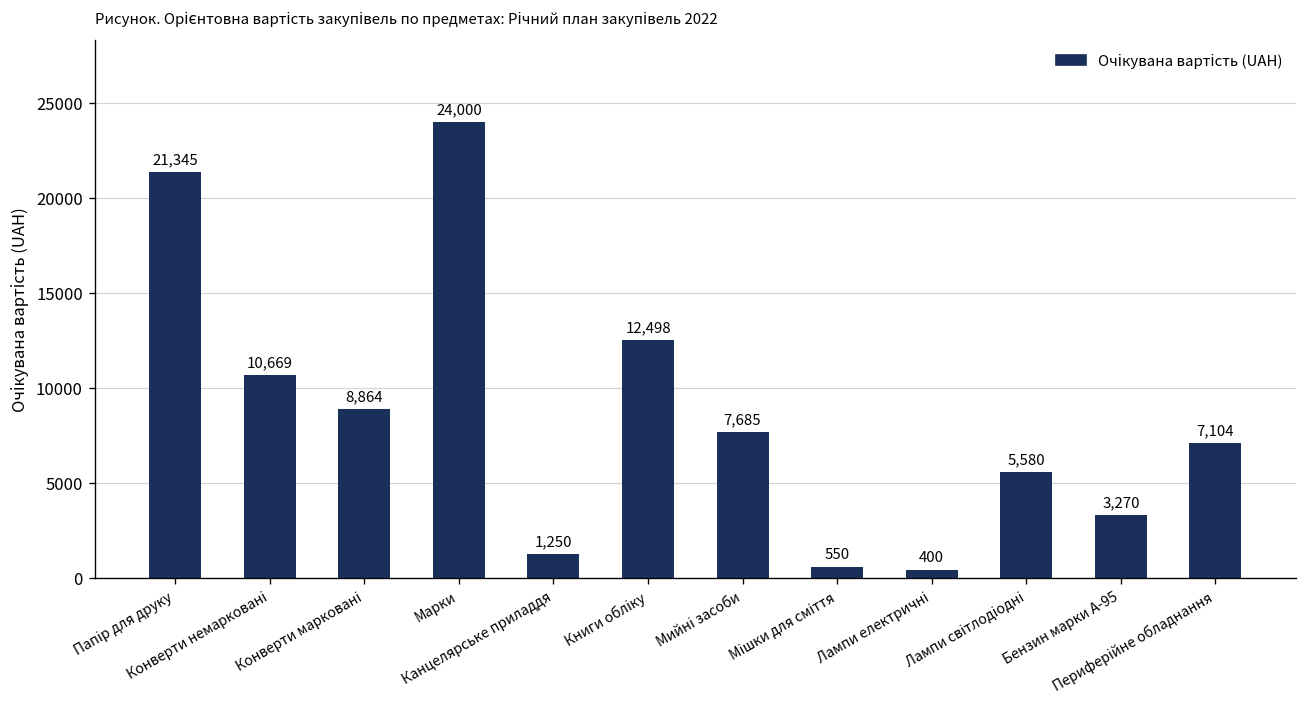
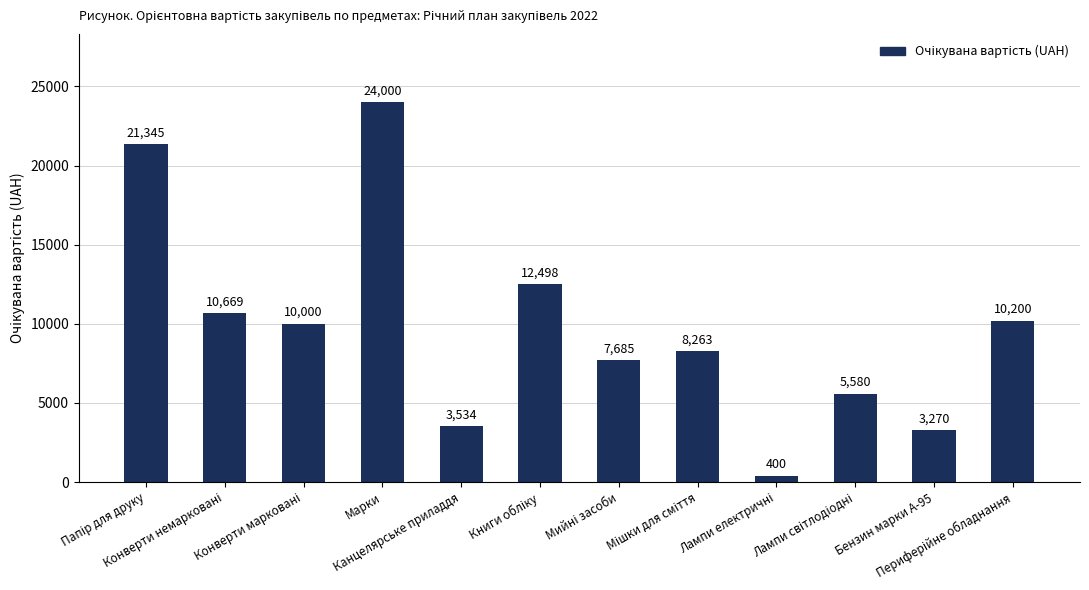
  {
    "Папір для друку": "21,345",
    "Конверти немарковані": "10,669",
-   "Конверти марковані": "8,864",
+   "Конверти марковані": "10,000",
    "Марки": "24,000",
-   "Канцелярське приладдя": "1,250",
+   "Канцелярське приладдя": "3,534",
    "Книги обліку": "12,498",
    "Мийні засоби": "7,685",
-   "Мішки для сміття": "550",
+   "Мішки для сміття": "8,263",
    "Лампи електричні": "400",
    "Лампи світлодіодні": "5,580",
    "Бензин марки А-95": "3,270",
-   "Периферійне обладнання": "7,104"
+   "Периферійне обладнання": "10,200"
  }
